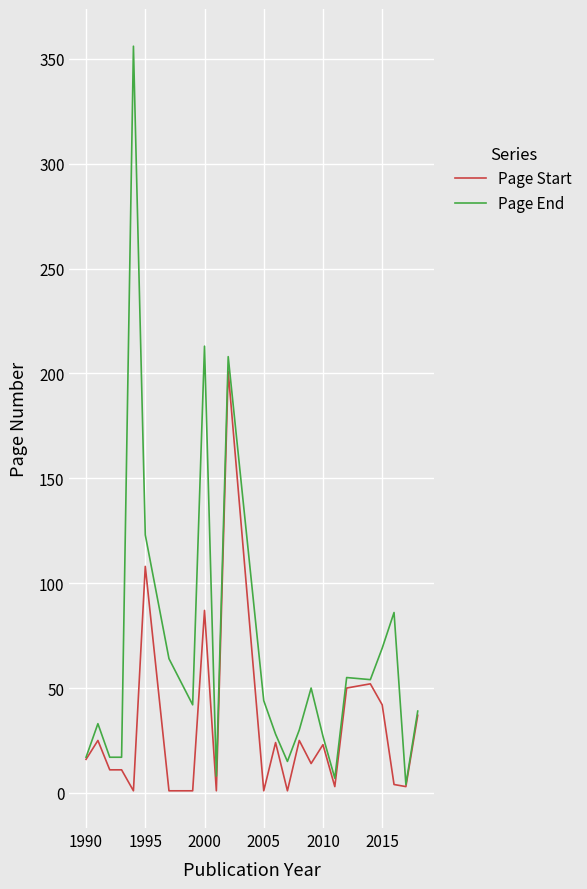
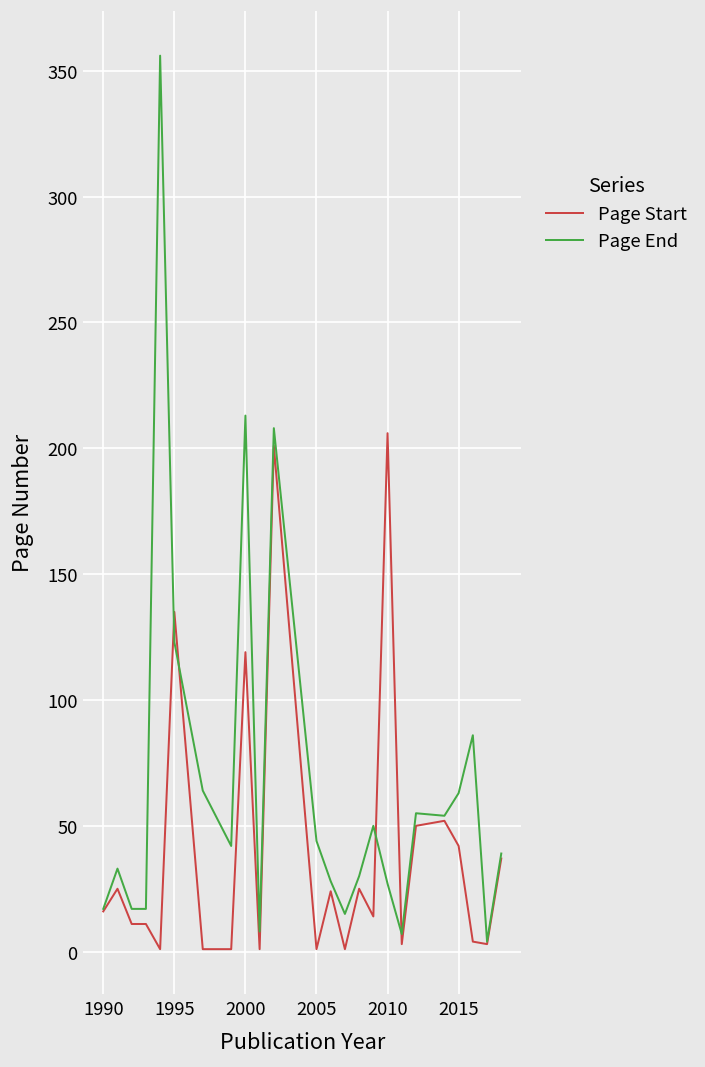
  {
    "Page Start": {
-     "1995": 108,
-     "2000": 87,
+     "1995": 135,
+     "2000": 119,
      "2005": 1,
-     "2010": 23,
+     "2010": 206,
      "2015": 42
    },
    "Page End": {
      "1995": 123,
      "2000": 213,
      "2005": 44,
      "2010": 27,
-     "2015": 69
+     "2015": 63
    }
  }
